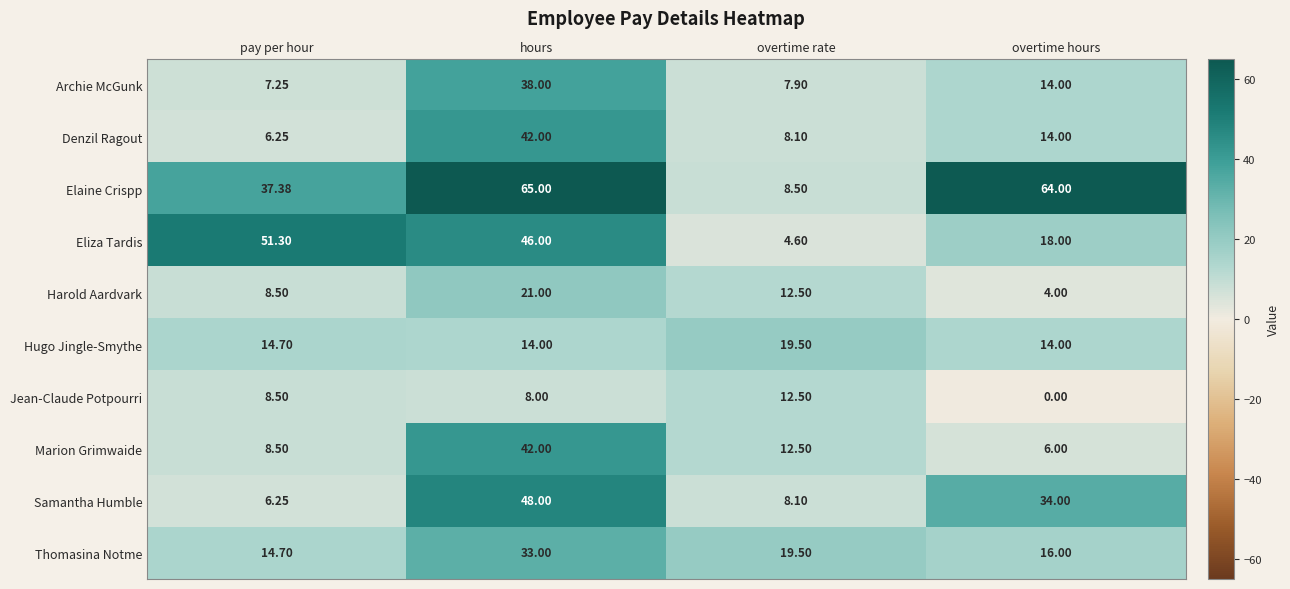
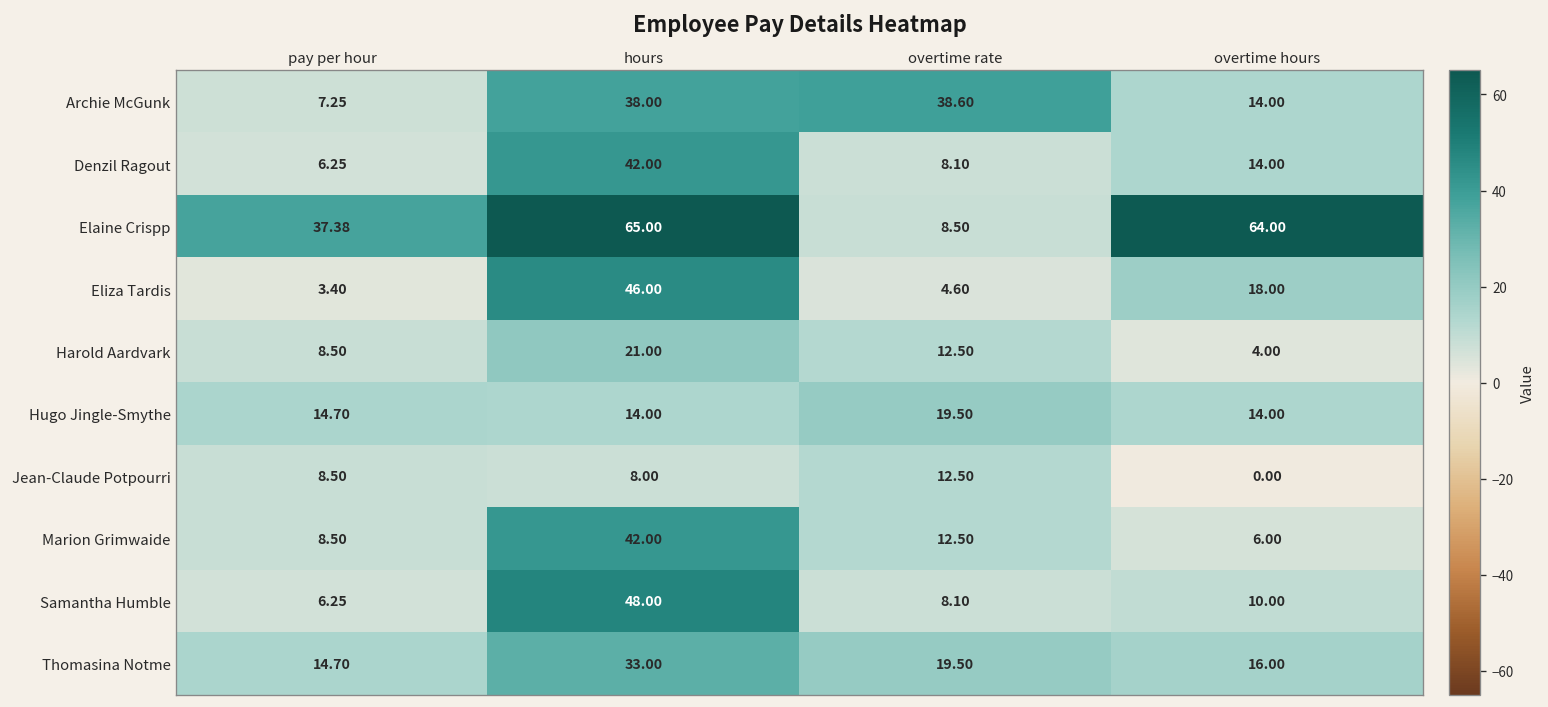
  {
    "Archie McGunk": {
      "pay per hour": 7.25,
      "hours": 38.00,
-     "overtime rate": 7.90,
+     "overtime rate": 38.60,
      "overtime hours": 14.00
    },
    "Denzil Ragout": {
      "pay per hour": 6.25,
      "hours": 42.00,
      "overtime rate": 8.10,
      "overtime hours": 14.00
    },
    "Elaine Crispp": {
      "pay per hour": 37.38,
      "hours": 65.00,
      "overtime rate": 8.50,
      "overtime hours": 64.00
    },
    "Eliza Tardis": {
-     "pay per hour": 51.30,
+     "pay per hour": 3.40,
      "hours": 46.00,
      "overtime rate": 4.60,
      "overtime hours": 18.00
    },
    "Harold Aardvark": {
      "pay per hour": 8.50,
      "hours": 21.00,
      "overtime rate": 12.50,
      "overtime hours": 4.00
    },
    "Hugo Jingle-Smythe": {
      "pay per hour": 14.70,
      "hours": 14.00,
      "overtime rate": 19.50,
      "overtime hours": 14.00
    },
    "Jean-Claude Potpourri": {
      "pay per hour": 8.50,
      "hours": 8.00,
      "overtime rate": 12.50,
      "overtime hours": 0.00
    },
    "Marion Grimwaide": {
      "pay per hour": 8.50,
      "hours": 42.00,
      "overtime rate": 12.50,
      "overtime hours": 6.00
    },
    "Samantha Humble": {
      "pay per hour": 6.25,
      "hours": 48.00,
      "overtime rate": 8.10,
-     "overtime hours": 34.00
+     "overtime hours": 10.00
    },
    "Thomasina Notme": {
      "pay per hour": 14.70,
      "hours": 33.00,
      "overtime rate": 19.50,
      "overtime hours": 16.00
    }
  }
